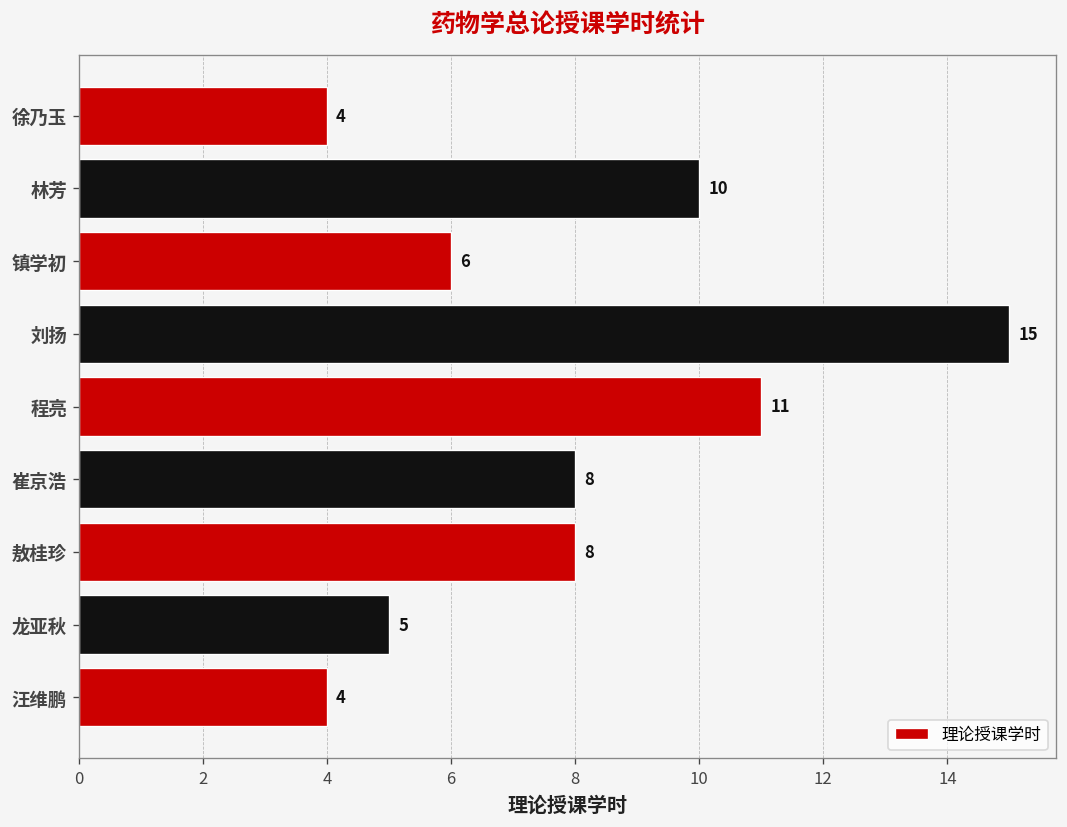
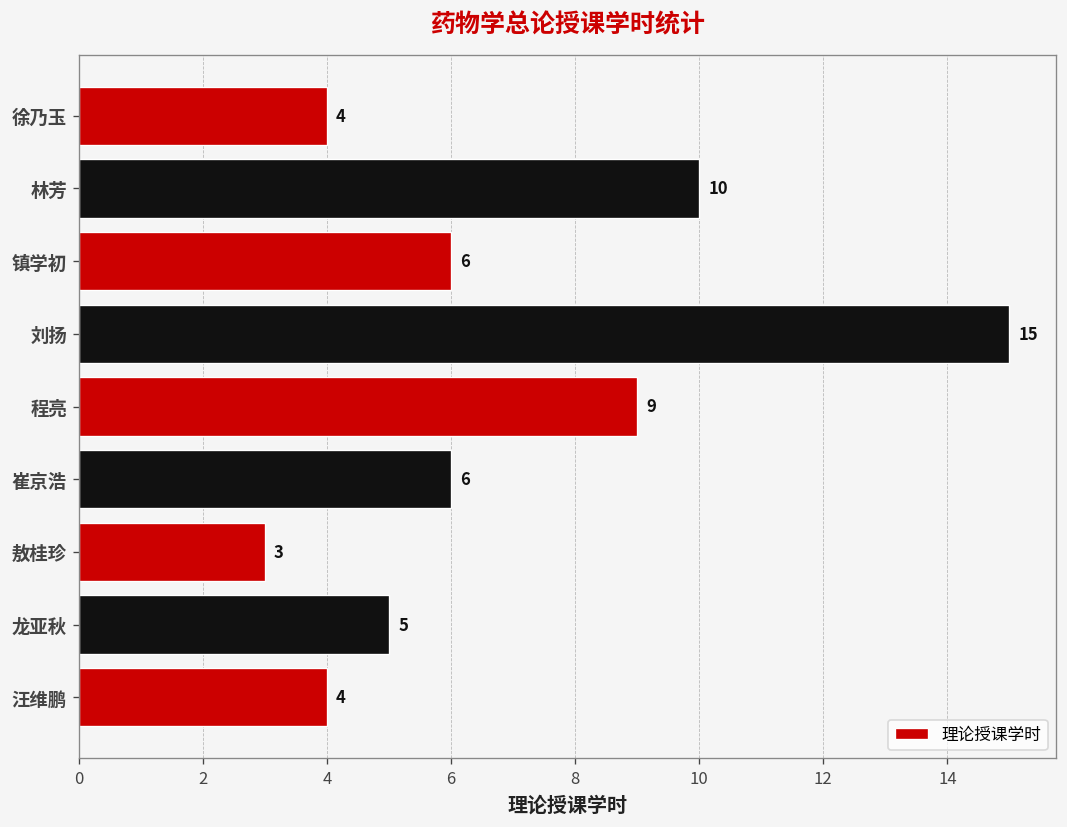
  {
    "徐乃玉": 4,
    "林芳": 10,
    "镇学初": 6,
    "刘扬": 15,
-   "程亮": 11,
-   "崔京浩": 8,
-   "敖桂珍": 8,
+   "程亮": 9,
+   "崔京浩": 6,
+   "敖桂珍": 3,
    "龙亚秋": 5,
    "汪维鹏": 4
  }
